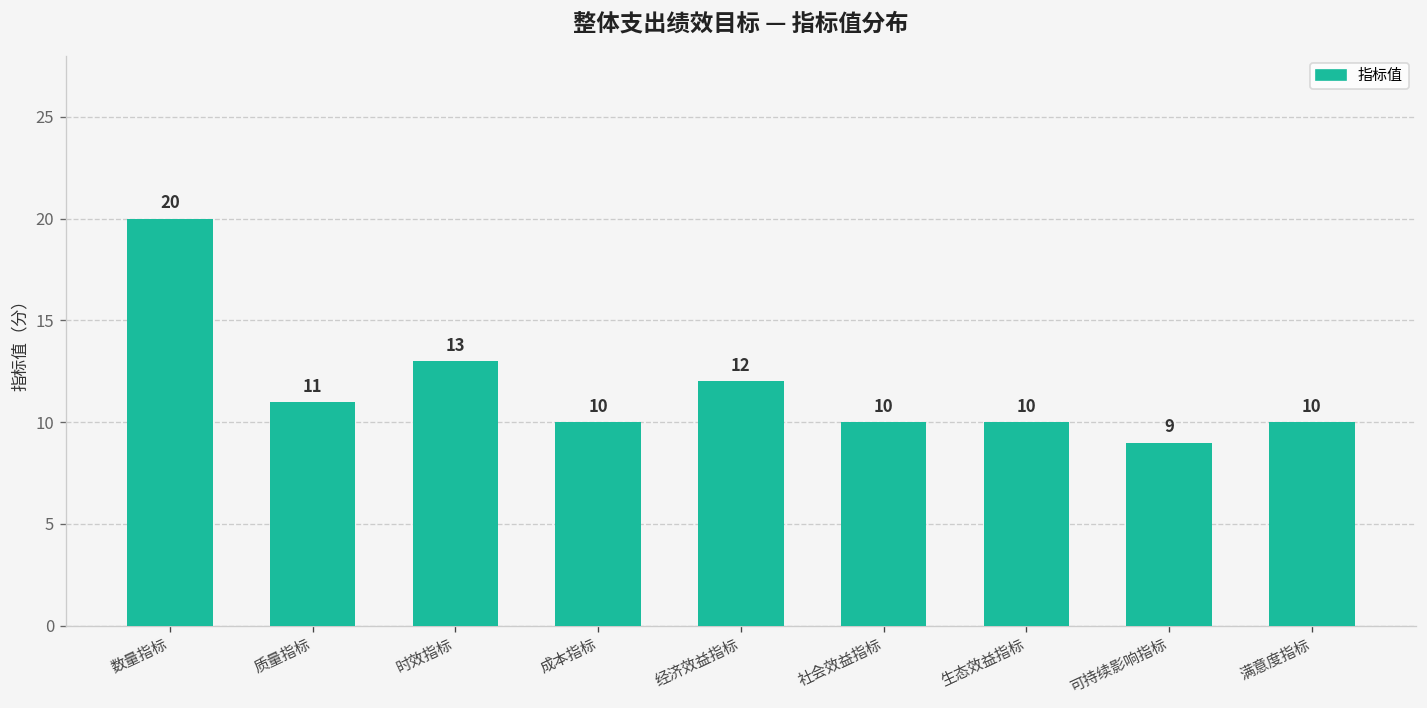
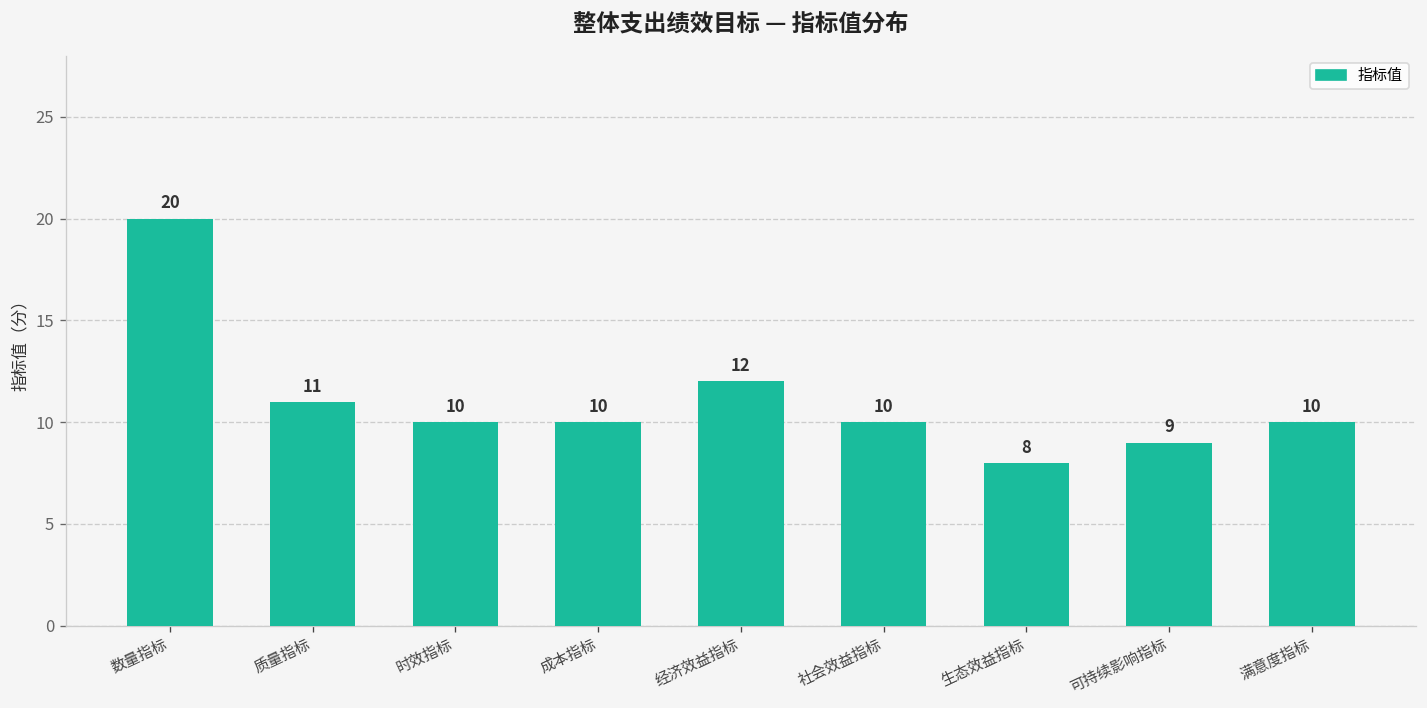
  {
    "数量指标": 20,
    "质量指标": 11,
-   "时效指标": 13,
+   "时效指标": 10,
    "成本指标": 10,
    "经济效益指标": 12,
    "社会效益指标": 10,
-   "生态效益指标": 10,
+   "生态效益指标": 8,
    "可持续影响指标": 9,
    "满意度指标": 10
  }
